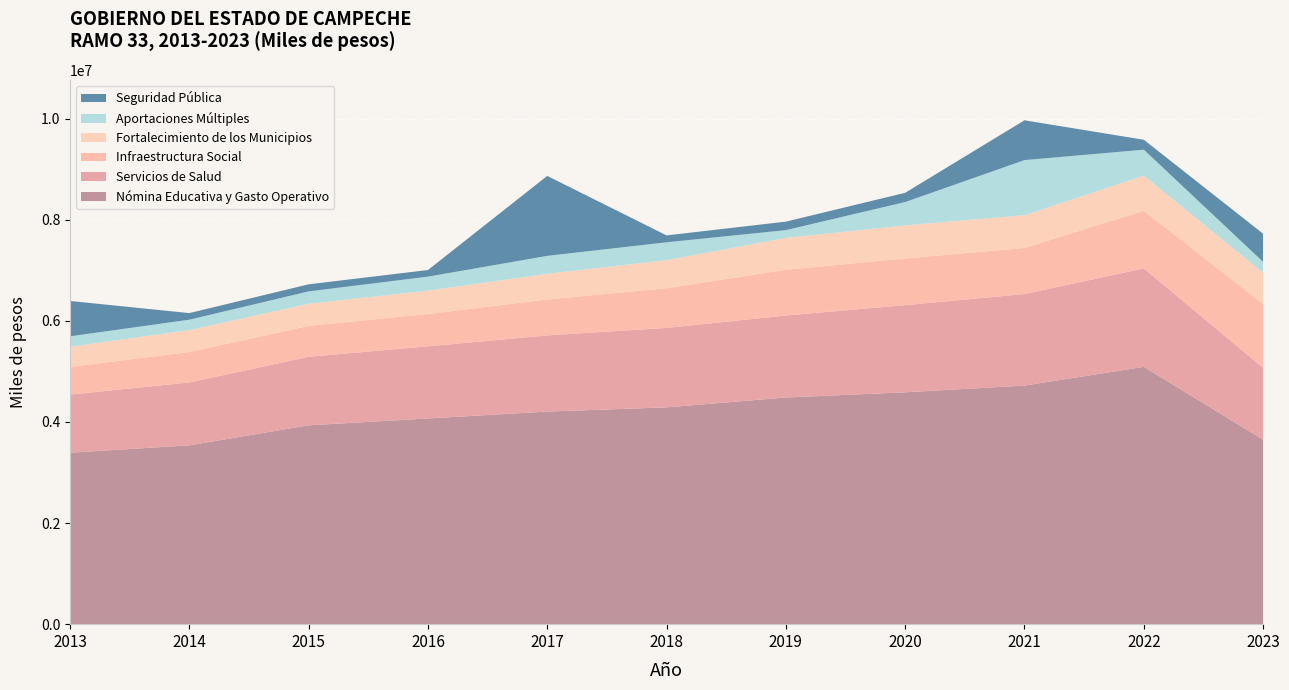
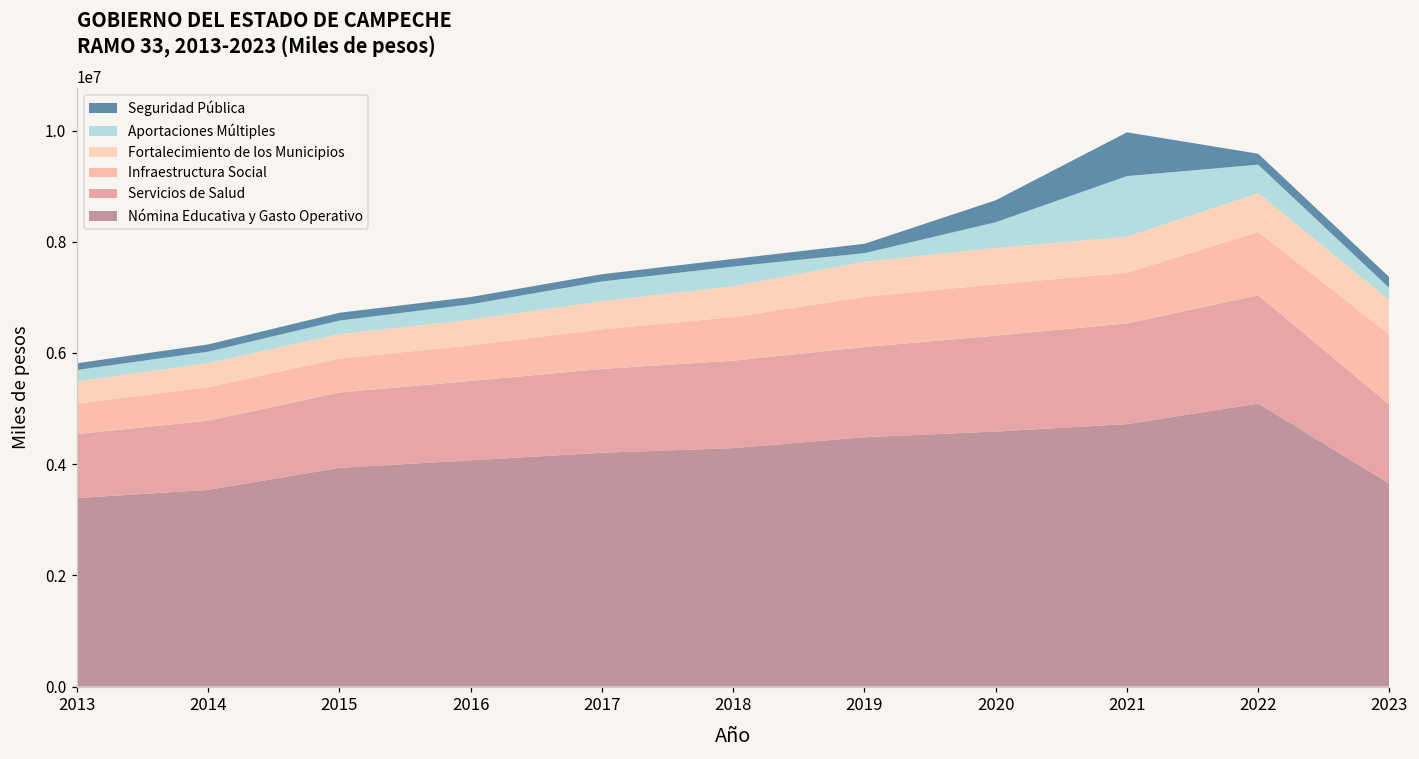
  {
    "Aportaciones Múltiples": {
      "2013": 200000,
      "2014": 200000,
      "2015": 200000,
      "2016": 300000,
      "2017": 400000,
      "2018": 400000,
      "2019": 200000,
      "2020": 500000,
      "2021": 1100000,
      "2022": 500000,
      "2023": 200000
    },
    "Seguridad Pública": {
-     "2013": 700000,
+     "2013": 100000,
      "2014": 100000,
      "2015": 100000,
      "2016": 100000,
-     "2017": 1600000,
+     "2017": 100000,
      "2018": 100000,
      "2019": 200000,
-     "2020": 200000,
+     "2020": 400000,
      "2021": 800000,
      "2022": 200000,
-     "2023": 600000
+     "2023": 200000
    }
  }
